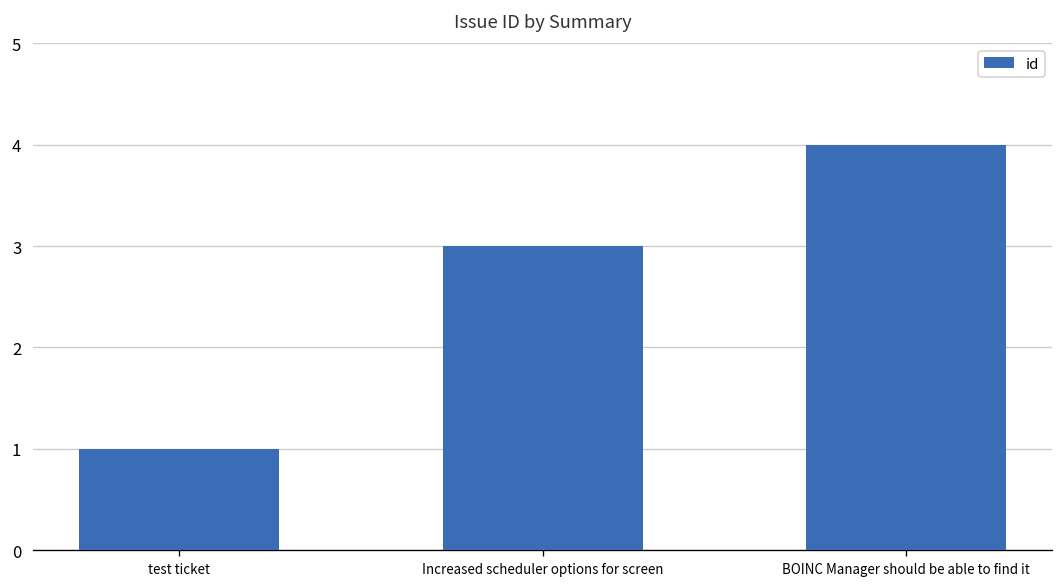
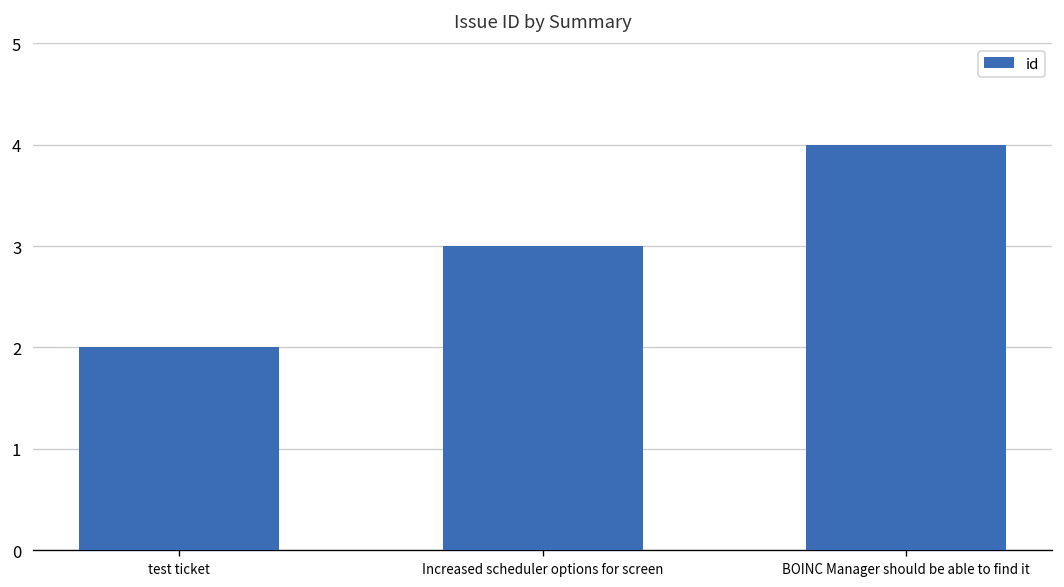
  {
-   "test ticket": 1,
+   "test ticket": 2,
    "Increased scheduler options for screen": 3,
    "BOINC Manager should be able to find it": 4
  }
